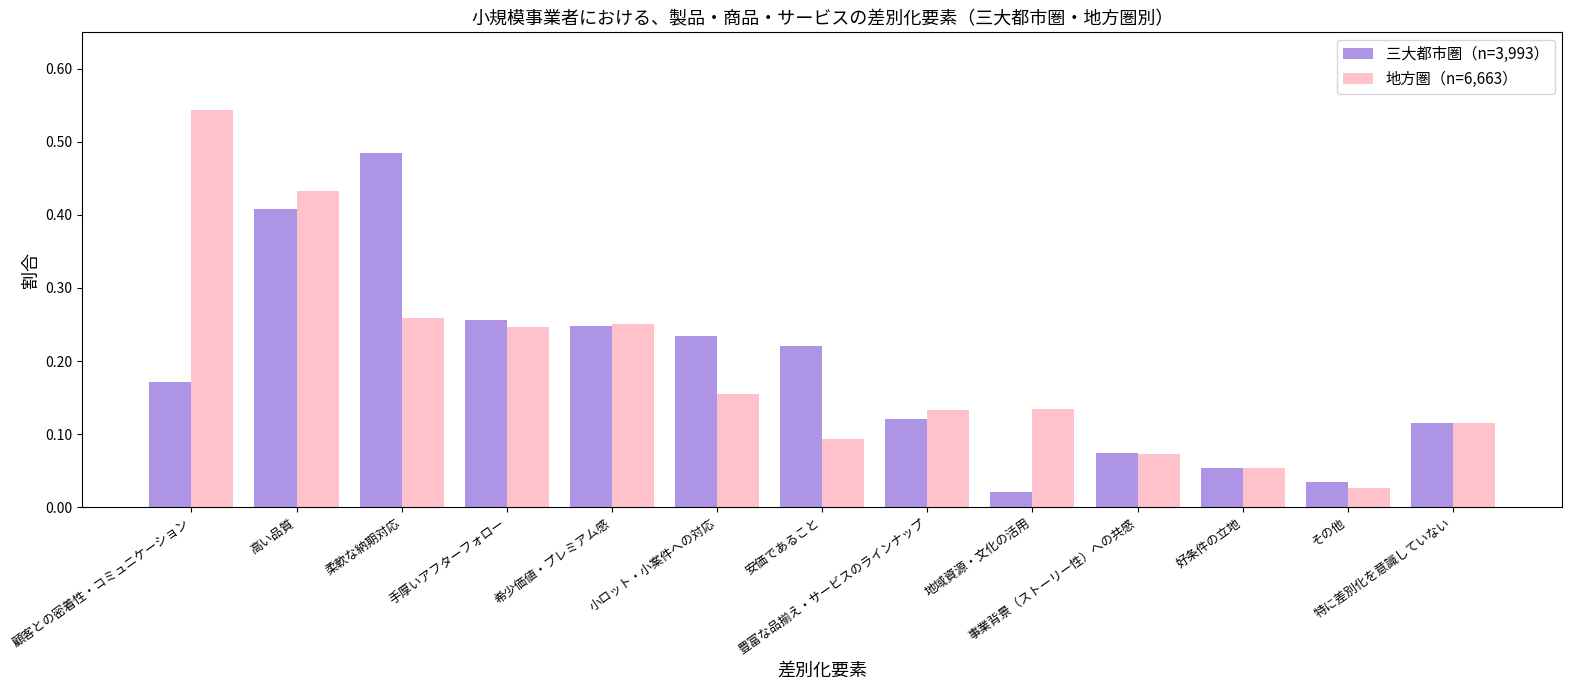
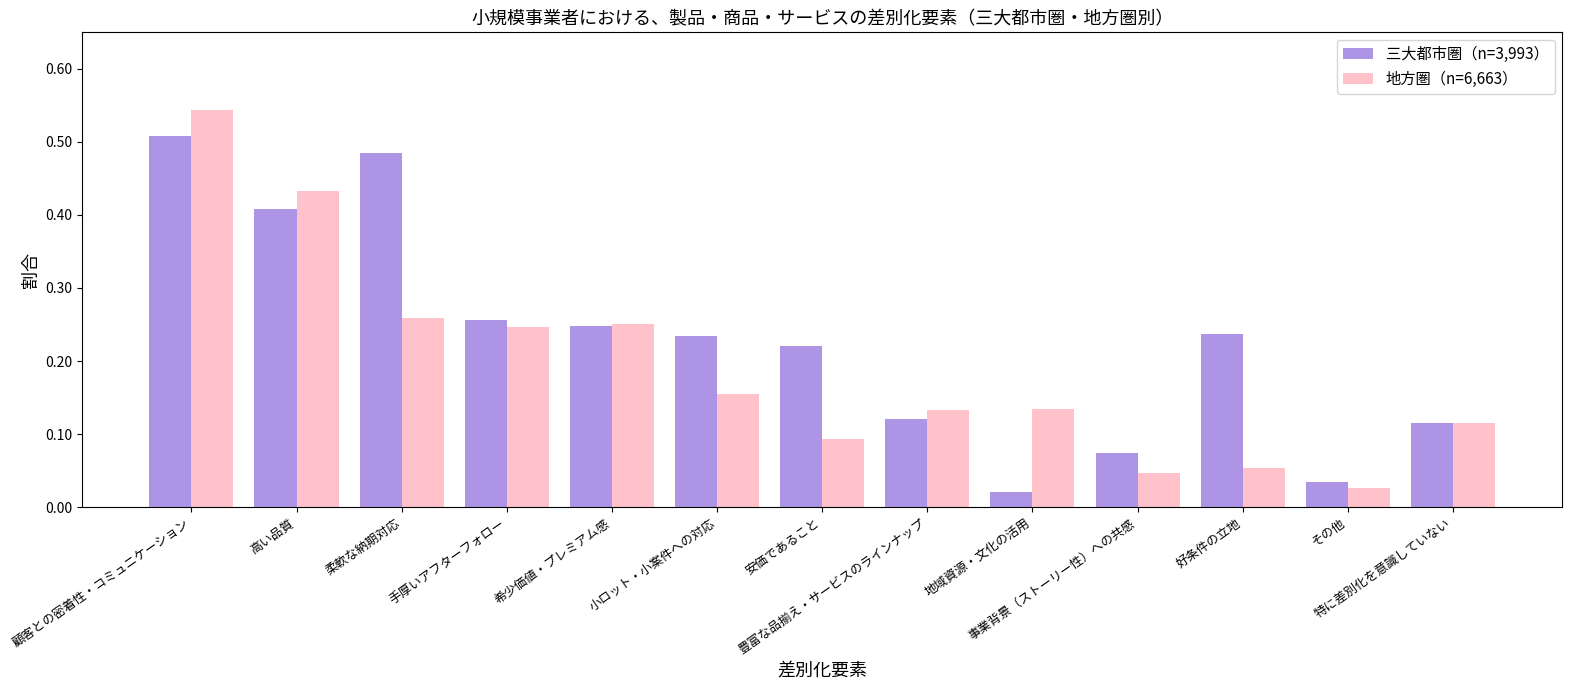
  {
    "三大都市圏（n=3,993）": {
-     "顧客との密着性・コミュニケーション": 0.17,
+     "顧客との密着性・コミュニケーション": 0.51,
      "高い品質": 0.41,
      "柔軟な納期対応": 0.49,
      "手厚いアフターフォロー": 0.26,
      "希少価値・プレミアム感": 0.25,
      "小ロット・小案件への対応": 0.23,
      "安価であること": 0.22,
      "豊富な品揃え・サービスのラインナップ": 0.12,
      "地域資源・文化の活用": 0.02,
      "事業背景（ストーリー性）への共感": 0.07,
-     "好条件の立地": 0.05,
+     "好条件の立地": 0.24,
      "その他": 0.03,
      "特に差別化を意識していない": 0.12
    },
    "地方圏（n=6,663）": {
      "顧客との密着性・コミュニケーション": 0.54,
      "高い品質": 0.43,
      "柔軟な納期対応": 0.26,
      "手厚いアフターフォロー": 0.25,
      "希少価値・プレミアム感": 0.25,
      "小ロット・小案件への対応": 0.16,
      "安価であること": 0.09,
      "豊富な品揃え・サービスのラインナップ": 0.13,
      "地域資源・文化の活用": 0.13,
-     "事業背景（ストーリー性）への共感": 0.07,
+     "事業背景（ストーリー性）への共感": 0.05,
      "好条件の立地": 0.05,
      "その他": 0.03,
      "特に差別化を意識していない": 0.12
    }
  }
